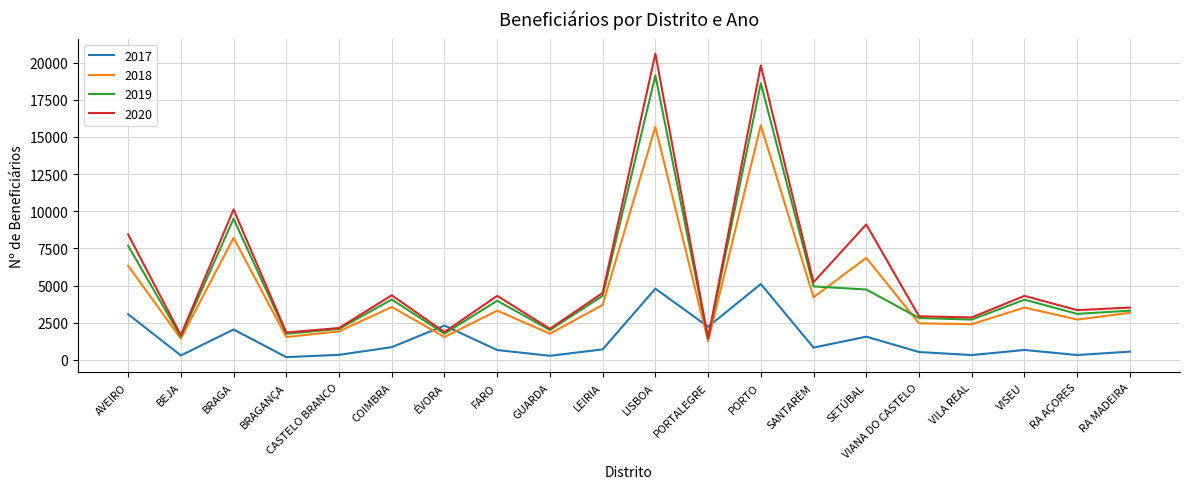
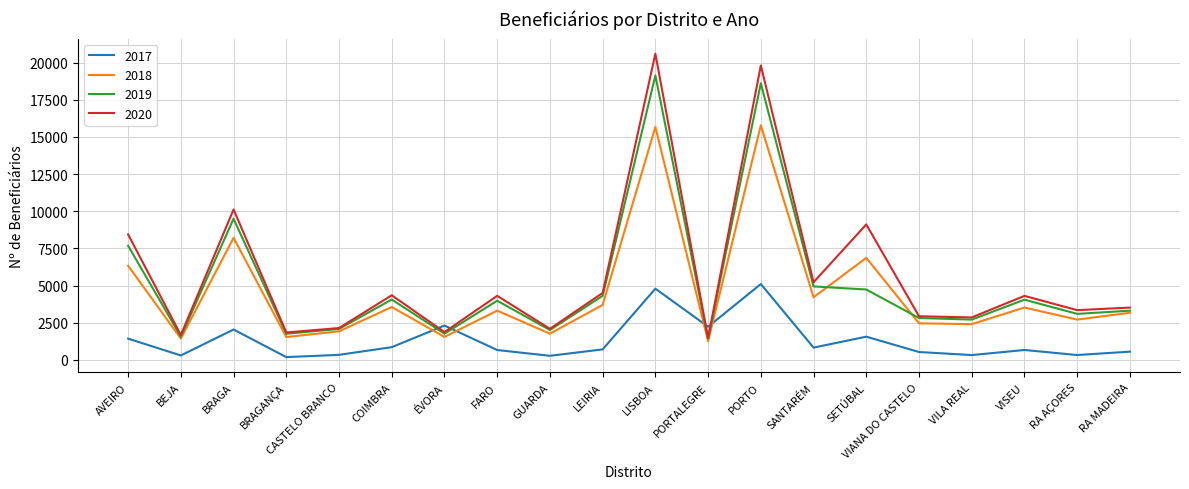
  {
    "2017": {
-     "AVEIRO": 3100,
+     "AVEIRO": 1400,
      "BEJA": 300,
      "BRAGA": 2000,
      "BRAGANÇA": 200,
      "CASTELO BRANCO": 300,
      "COIMBRA": 900,
      "ÉVORA": 2300,
      "FARO": 700,
      "GUARDA": 300,
      "LEIRIA": 700,
      "LISBOA": 4800,
      "PORTALEGRE": 2200,
      "PORTO": 5100,
      "SANTARÉM": 800,
      "SETÚBAL": 1600,
      "VIANA DO CASTELO": 500,
      "VILA REAL": 300,
      "VISEU": 700,
      "RA AÇORES": 300,
      "RA MADEIRA": 600
    },
    "2018": {
      "AVEIRO": 6300,
      "BRAGA": 8200,
      "BRAGANÇA": 1500,
      "COIMBRA": 3600,
      "ÉVORA": 1500,
      "FARO": 3300,
      "GUARDA": 1800,
      "LEIRIA": 3700,
      "LISBOA": 15700,
      "PORTO": 15800,
      "SANTARÉM": 4200,
      "SETÚBAL": 6900,
      "VIANA DO CASTELO": 2500,
      "VILA REAL": 2400,
      "VISEU": 3500,
      "RA AÇORES": 2700
    },
    "2019": {
      "AVEIRO": 7700,
      "BRAGA": 9500,
      "COIMBRA": 4100,
      "FARO": 4000,
      "LEIRIA": 4300,
      "LISBOA": 19100,
      "PORTO": 18600,
      "SANTARÉM": 4900,
      "SETÚBAL": 4700,
      "VISEU": 4000,
      "RA AÇORES": 3100
    },
    "2020": {
      "AVEIRO": 8400,
      "BRAGA": 10100,
      "COIMBRA": 4300,
      "FARO": 4300,
      "LEIRIA": 4500,
      "LISBOA": 20600,
      "PORTO": 19800,
      "SANTARÉM": 5200,
      "SETÚBAL": 9100,
      "VISEU": 4300,
      "RA AÇORES": 3300,
      "RA MADEIRA": 3500
    }
  }
